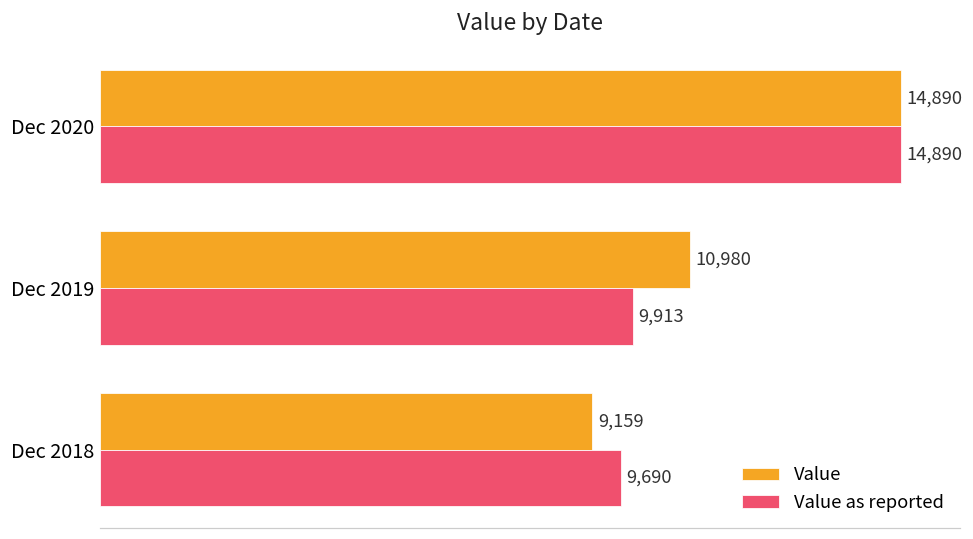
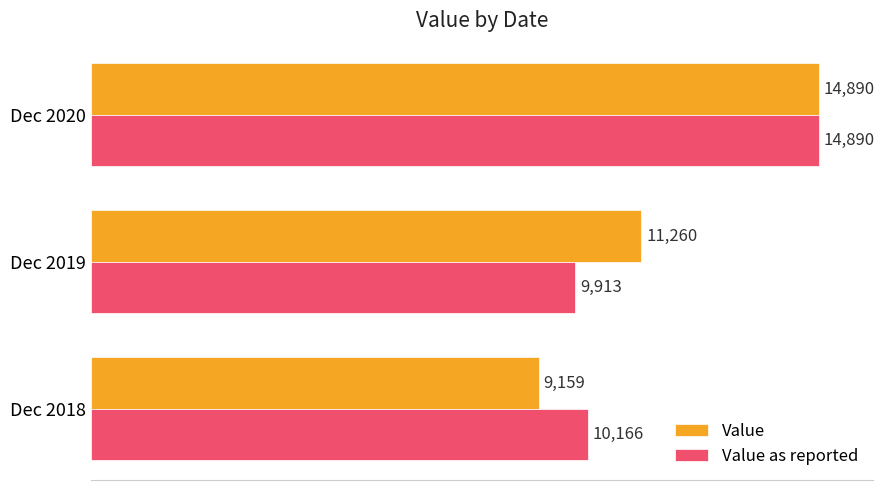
  {
    "Value": {
      "Dec 2020": "14,890",
-     "Dec 2019": "10,980",
+     "Dec 2019": "11,260",
      "Dec 2018": "9,159"
    },
    "Value as reported": {
      "Dec 2020": "14,890",
      "Dec 2019": "9,913",
-     "Dec 2018": "9,690"
+     "Dec 2018": "10,166"
    }
  }
